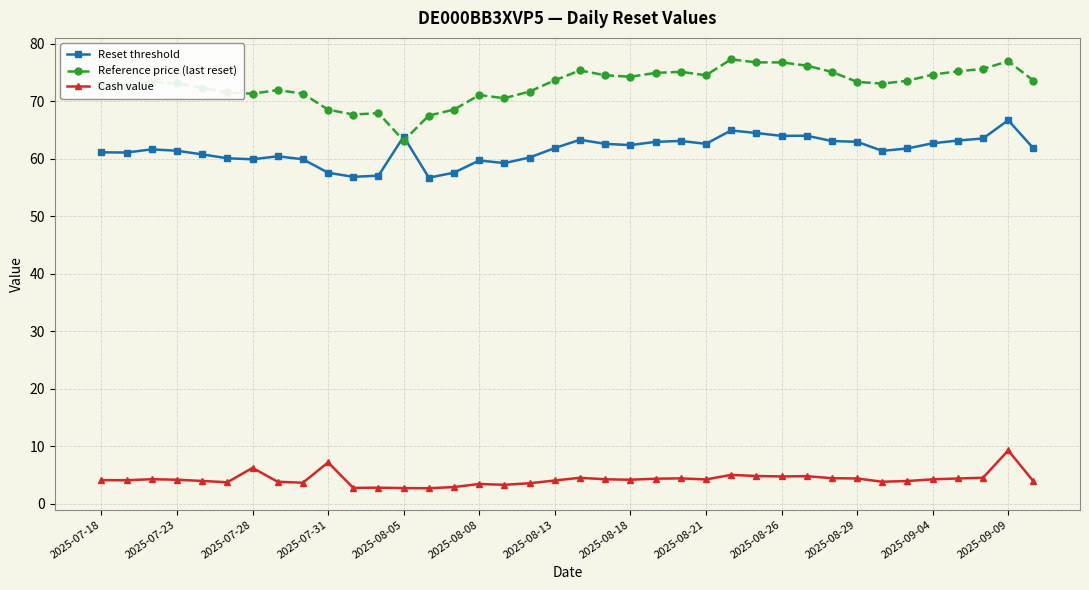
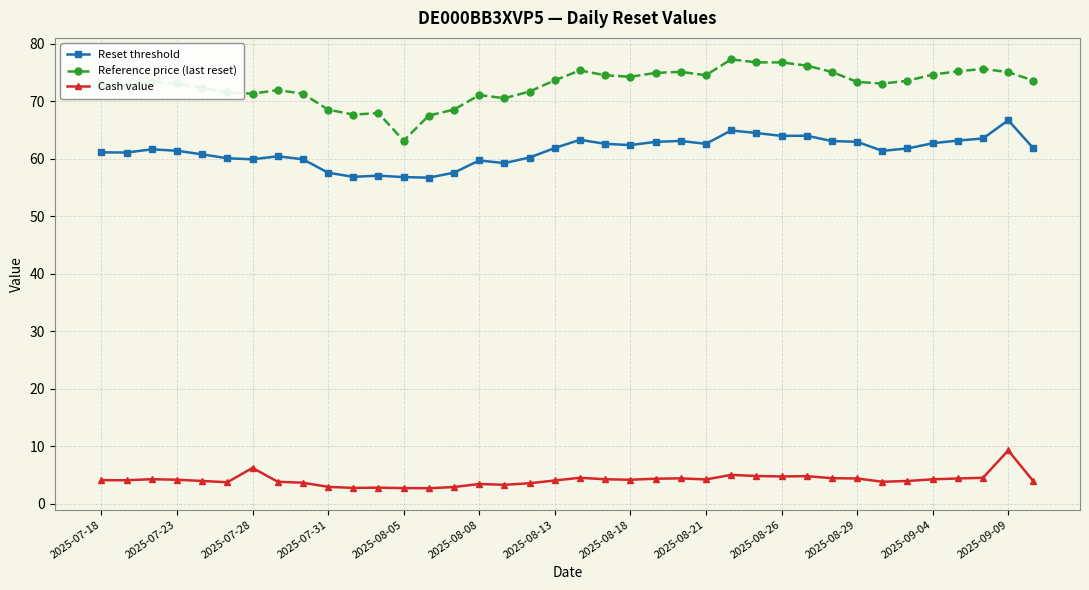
  {
    "Reset threshold": {
      "2025-07-18": 61,
      "2025-07-23": 61,
      "2025-07-28": 60,
      "2025-07-31": 58,
-     "2025-08-05": 64,
+     "2025-08-05": 57,
      "2025-08-08": 60,
      "2025-08-13": 62,
      "2025-08-18": 62,
      "2025-08-21": 63,
      "2025-08-26": 64,
      "2025-08-29": 63,
      "2025-09-04": 63,
      "2025-09-09": 67
    },
    "Reference price (last reset)": {
      "2025-07-28": 71,
      "2025-07-31": 69,
      "2025-08-05": 63,
      "2025-08-08": 71,
      "2025-08-13": 74,
      "2025-08-18": 74,
      "2025-08-21": 75,
      "2025-08-26": 77,
      "2025-08-29": 73,
      "2025-09-04": 75,
-     "2025-09-09": 77
+     "2025-09-09": 75
    },
    "Cash value": {
      "2025-07-18": 4,
      "2025-07-23": 4,
      "2025-07-28": 6,
-     "2025-07-31": 7,
+     "2025-07-31": 3,
      "2025-08-05": 3,
      "2025-08-08": 3,
      "2025-08-13": 4,
      "2025-08-18": 4,
      "2025-08-21": 4,
      "2025-08-26": 5,
      "2025-08-29": 4,
      "2025-09-04": 4,
      "2025-09-09": 9
    }
  }
